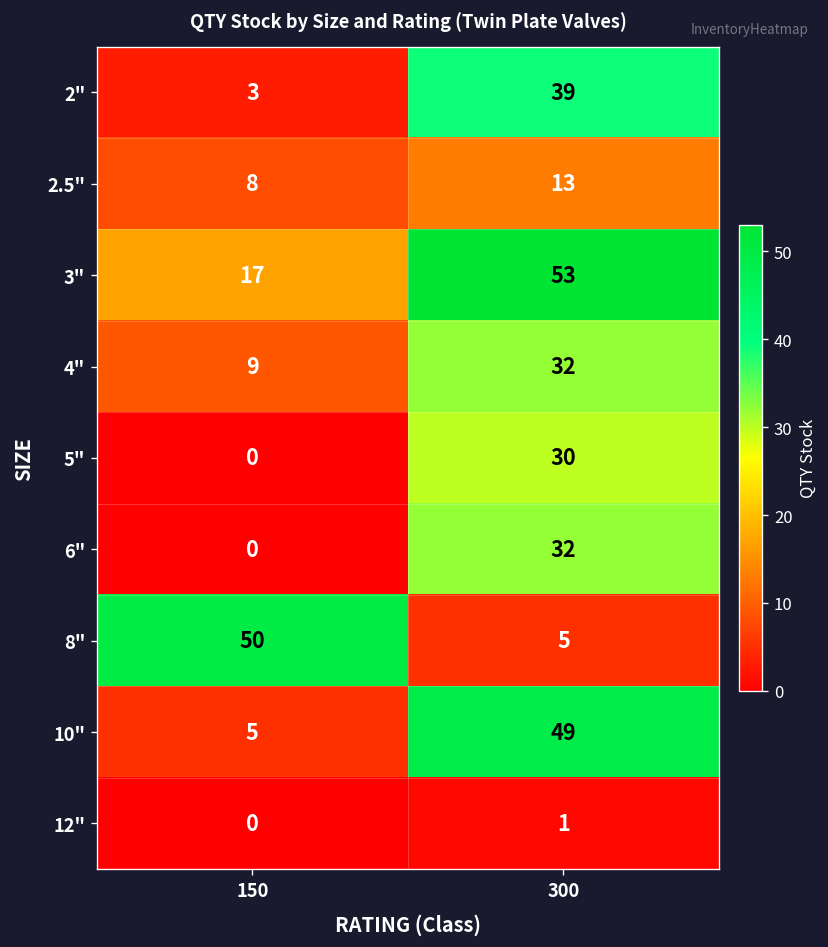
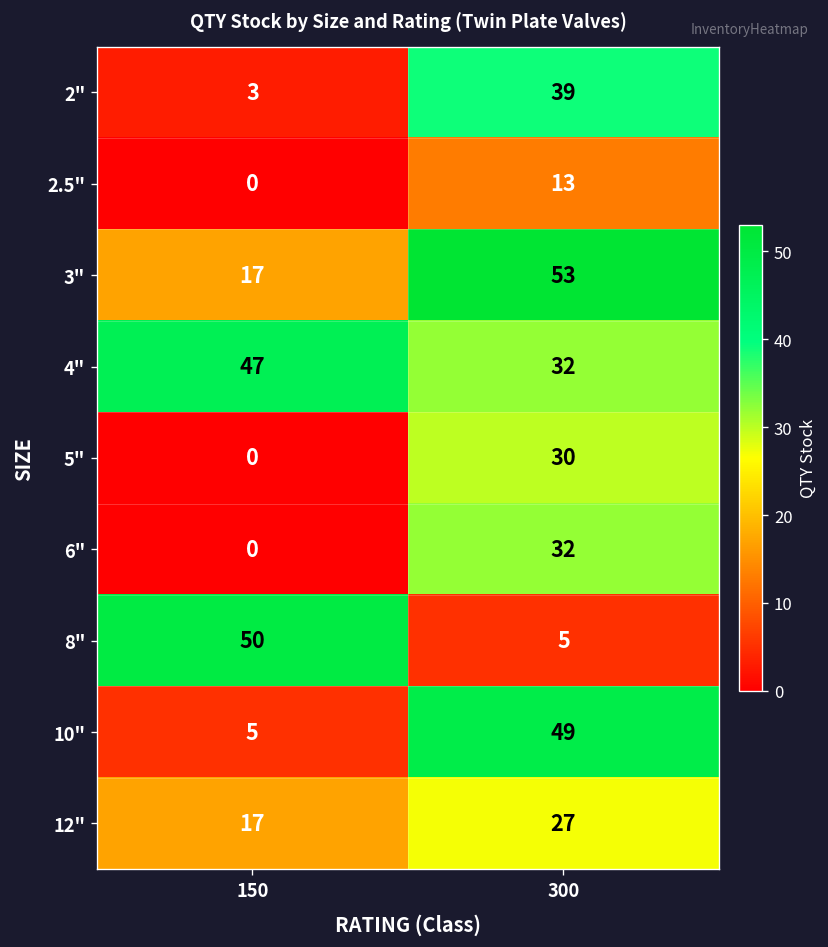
  {
    "2\"": {
      "150": 3,
      "300": 39
    },
    "2.5\"": {
-     "150": 8,
+     "150": 0,
      "300": 13
    },
    "3\"": {
      "150": 17,
      "300": 53
    },
    "4\"": {
-     "150": 9,
+     "150": 47,
      "300": 32
    },
    "5\"": {
      "150": 0,
      "300": 30
    },
    "6\"": {
      "150": 0,
      "300": 32
    },
    "8\"": {
      "150": 50,
      "300": 5
    },
    "10\"": {
      "150": 5,
      "300": 49
    },
    "12\"": {
-     "150": 0,
-     "300": 1
+     "150": 17,
+     "300": 27
    }
  }
